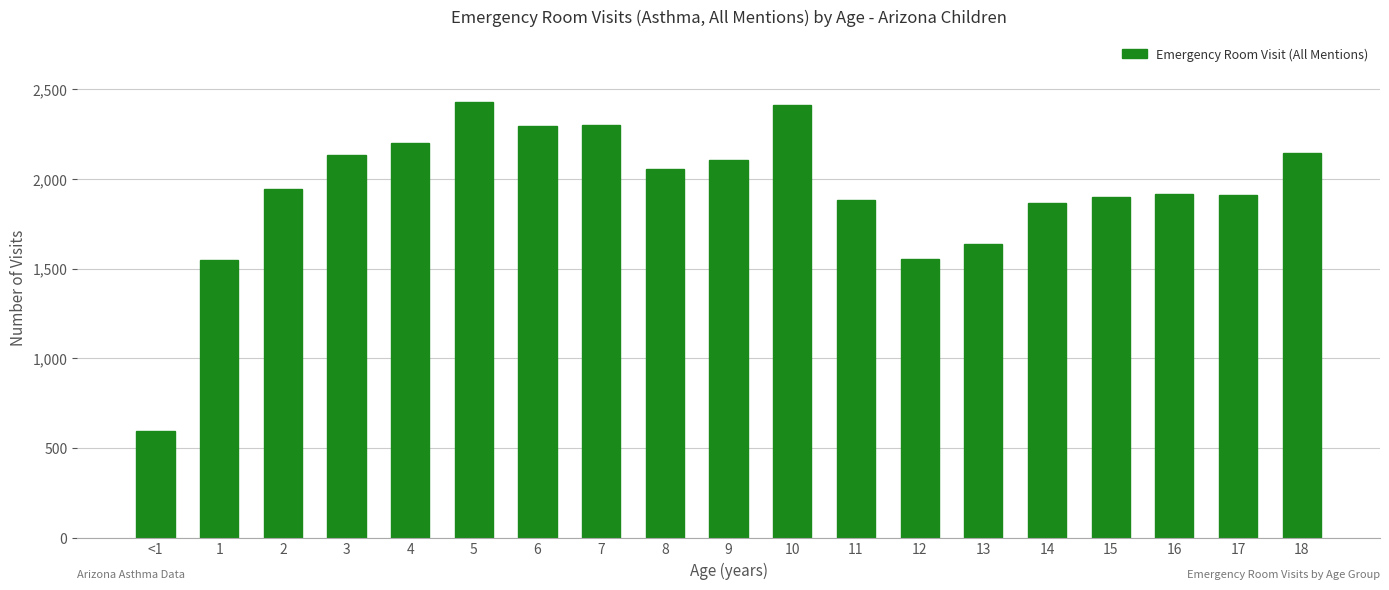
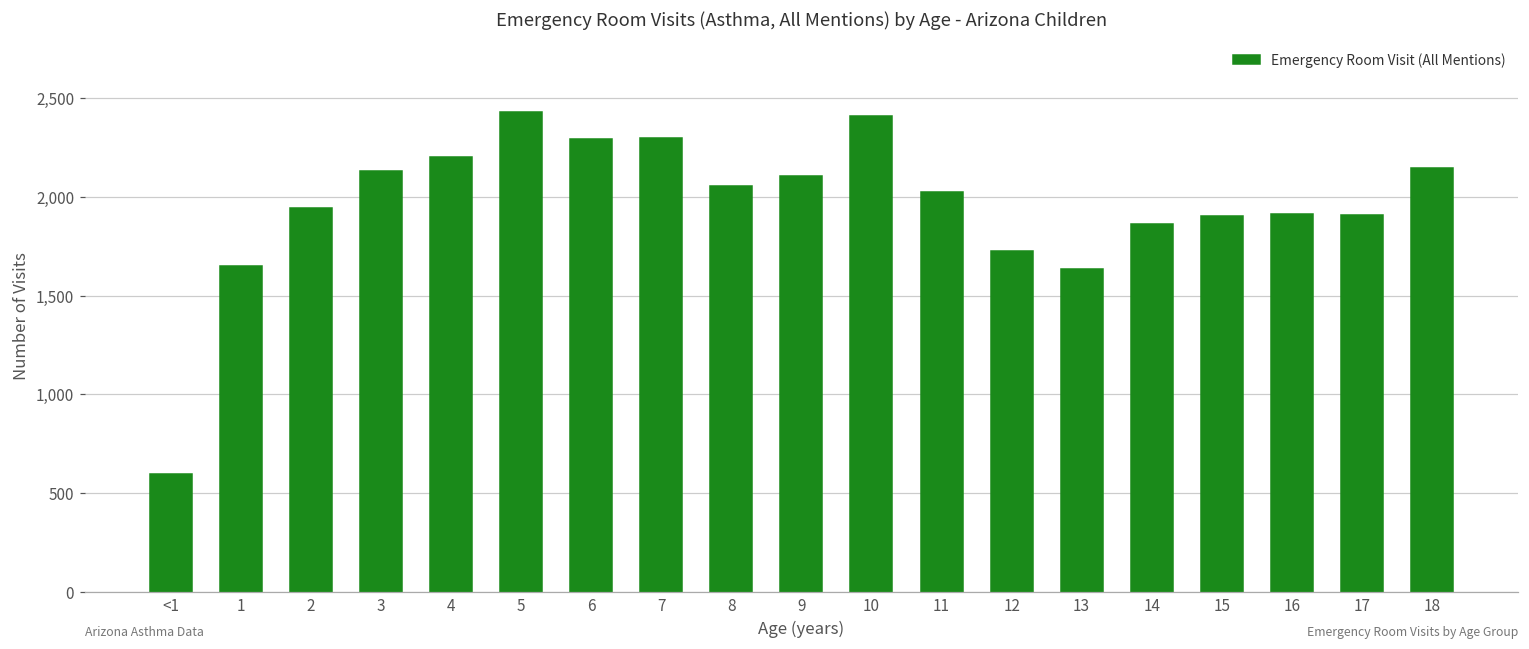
  {
    "<1": "590",
-   "1": "1,550",
+   "1": "1,650",
    "2": "1,940",
    "3": "2,130",
    "4": "2,200",
    "5": "2,430",
    "6": "2,290",
    "7": "2,300",
    "8": "2,060",
    "9": "2,110",
    "10": "2,410",
-   "11": "1,880",
-   "12": "1,560",
+   "11": "2,020",
+   "12": "1,730",
    "13": "1,640",
    "14": "1,860",
    "15": "1,900",
    "16": "1,920",
    "17": "1,910",
    "18": "2,150"
  }
